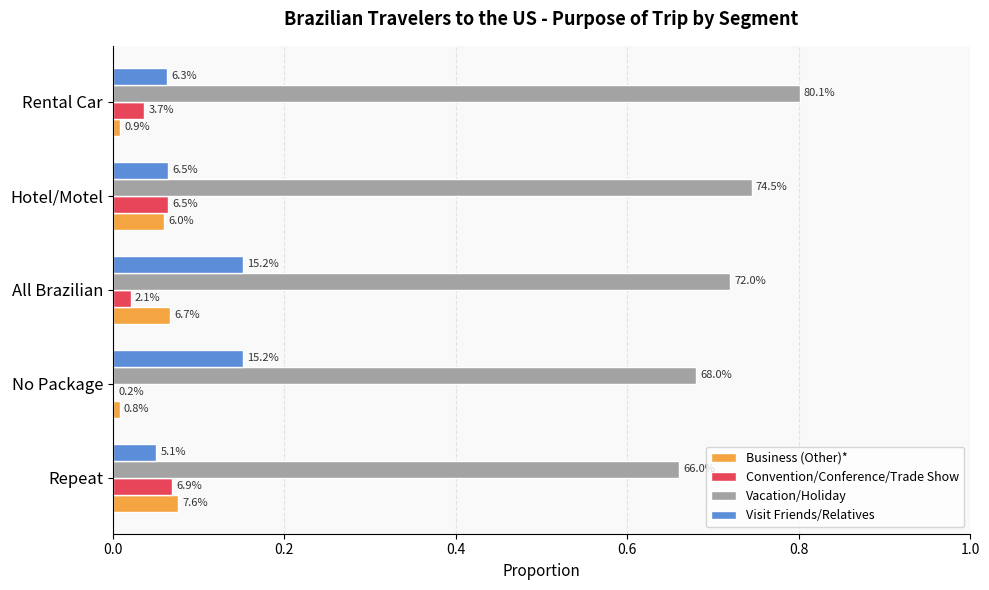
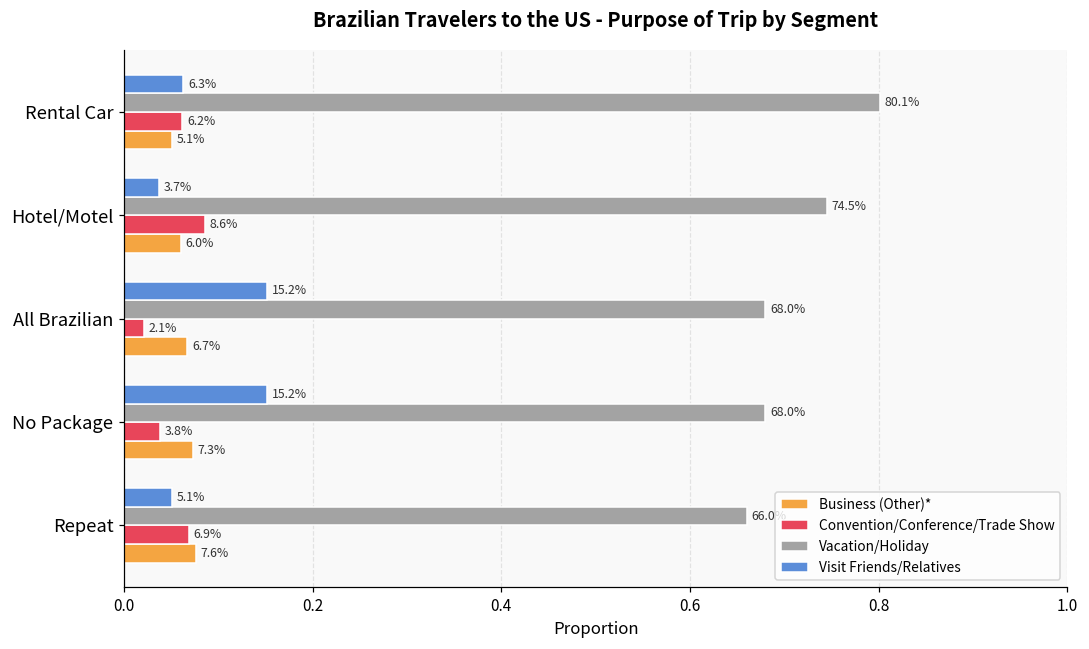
  {
    "Business (Other)*": {
-     "Rental Car": "0.9%",
+     "Rental Car": "5.1%",
      "Hotel/Motel": "6.0%",
      "All Brazilian": "6.7%",
-     "No Package": "0.8%",
+     "No Package": "7.3%",
      "Repeat": "7.6%"
    },
    "Convention/Conference/Trade Show": {
-     "Rental Car": "3.7%",
-     "Hotel/Motel": "6.5%",
+     "Rental Car": "6.2%",
+     "Hotel/Motel": "8.6%",
      "All Brazilian": "2.1%",
-     "No Package": "0.2%",
+     "No Package": "3.8%",
      "Repeat": "6.9%"
    },
    "Vacation/Holiday": {
      "Rental Car": "80.1%",
      "Hotel/Motel": "74.5%",
-     "All Brazilian": "72.0%",
+     "All Brazilian": "68.0%",
      "No Package": "68.0%"
    },
    "Visit Friends/Relatives": {
      "Rental Car": "6.3%",
-     "Hotel/Motel": "6.5%",
+     "Hotel/Motel": "3.7%",
      "All Brazilian": "15.2%",
      "No Package": "15.2%",
      "Repeat": "5.1%"
    }
  }
